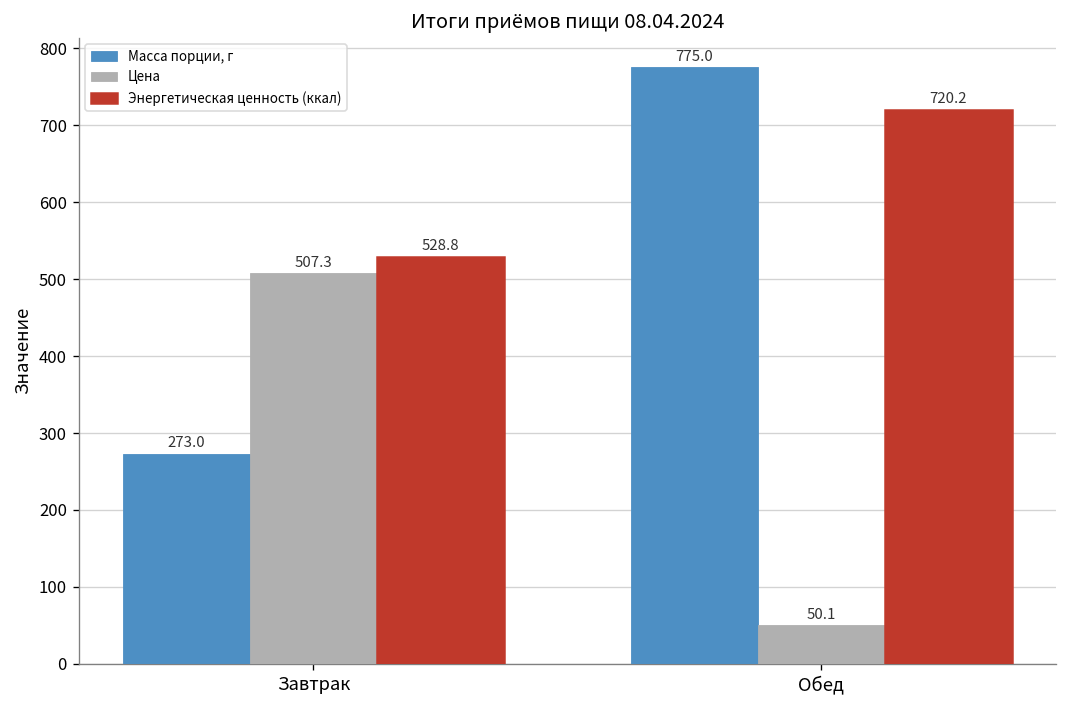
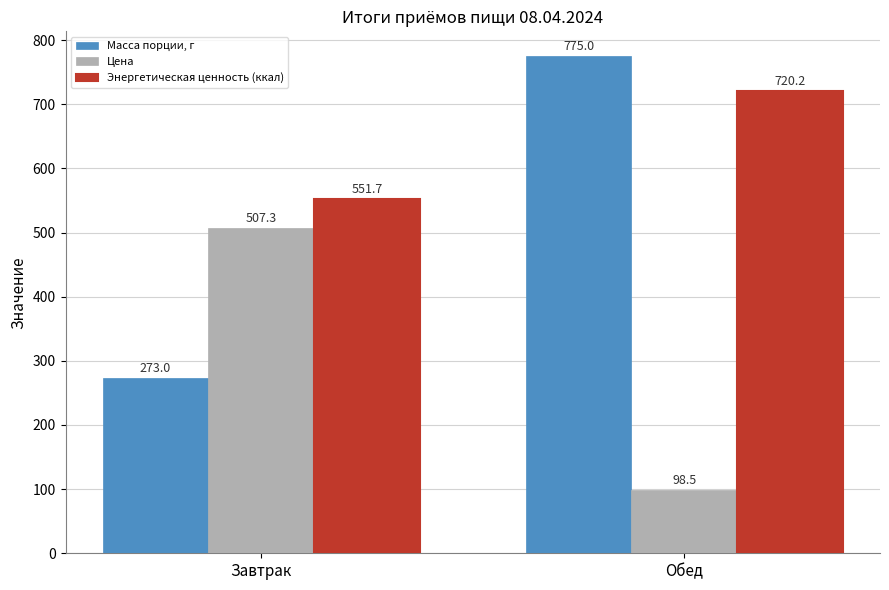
  {
    "Масса порции, г": {
      "Завтрак": 273.0,
      "Обед": 775.0
    },
    "Цена": {
      "Завтрак": 507.3,
-     "Обед": 50.1
+     "Обед": 98.5
    },
    "Энергетическая ценность (ккал)": {
-     "Завтрак": 528.8,
+     "Завтрак": 551.7,
      "Обед": 720.2
    }
  }
